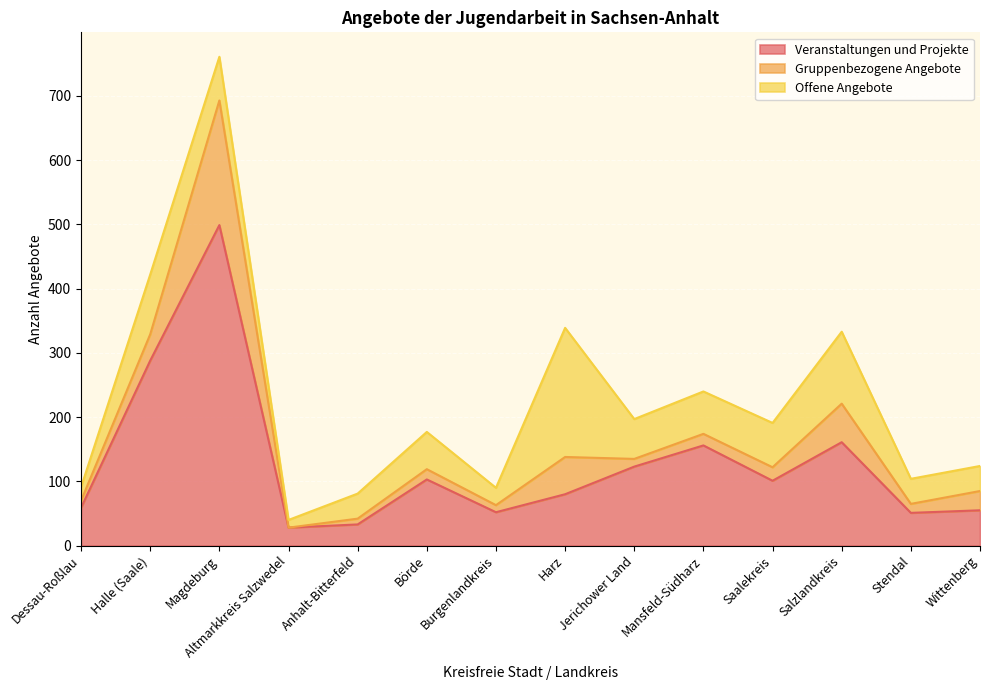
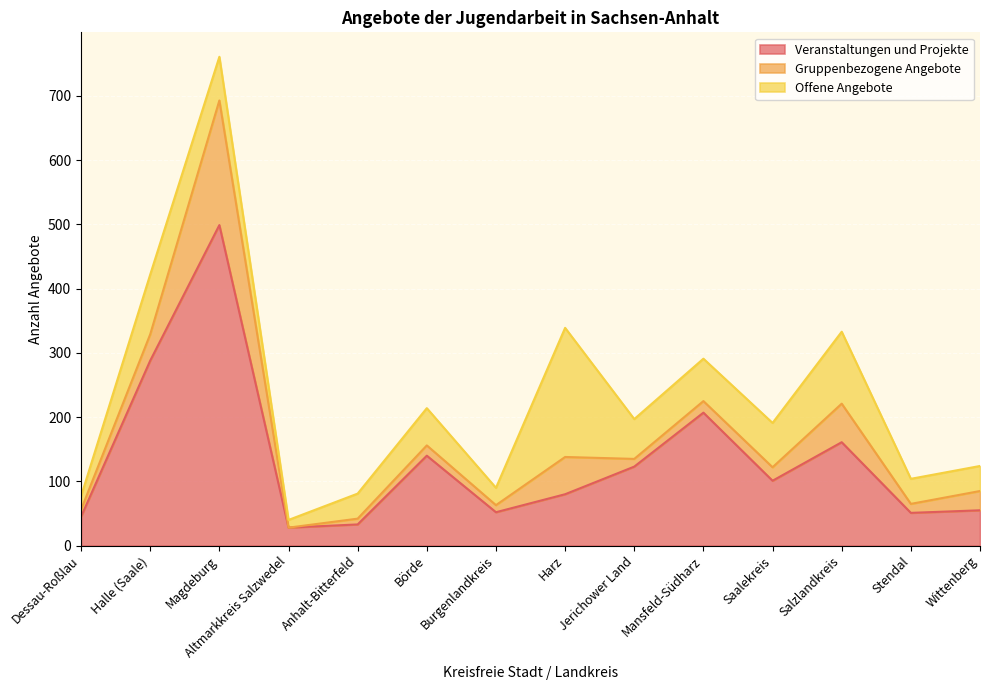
  {
    "Veranstaltungen und Projekte": {
-     "Dessau-Roßlau": 60,
+     "Dessau-Roßlau": 50,
      "Halle (Saale)": 290,
      "Magdeburg": 500,
      "Anhalt-Bitterfeld": 30,
-     "Börde": 100,
+     "Börde": 140,
      "Burgenlandkreis": 50,
      "Harz": 80,
      "Jerichower Land": 120,
-     "Mansfeld-Südharz": 160,
+     "Mansfeld-Südharz": 210,
      "Saalekreis": 100,
      "Salzlandkreis": 160,
      "Stendal": 50,
      "Wittenberg": 60
    }
  }
